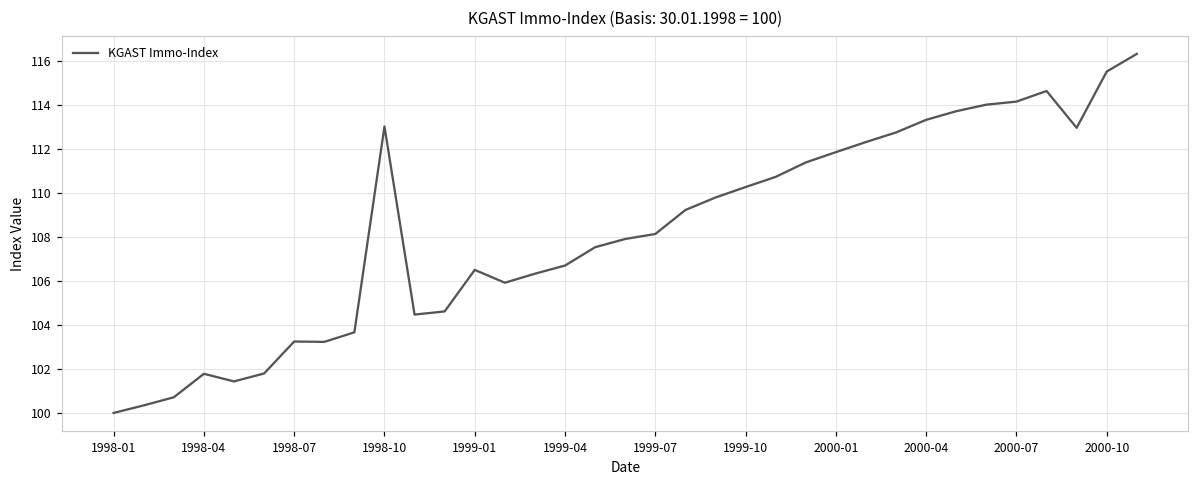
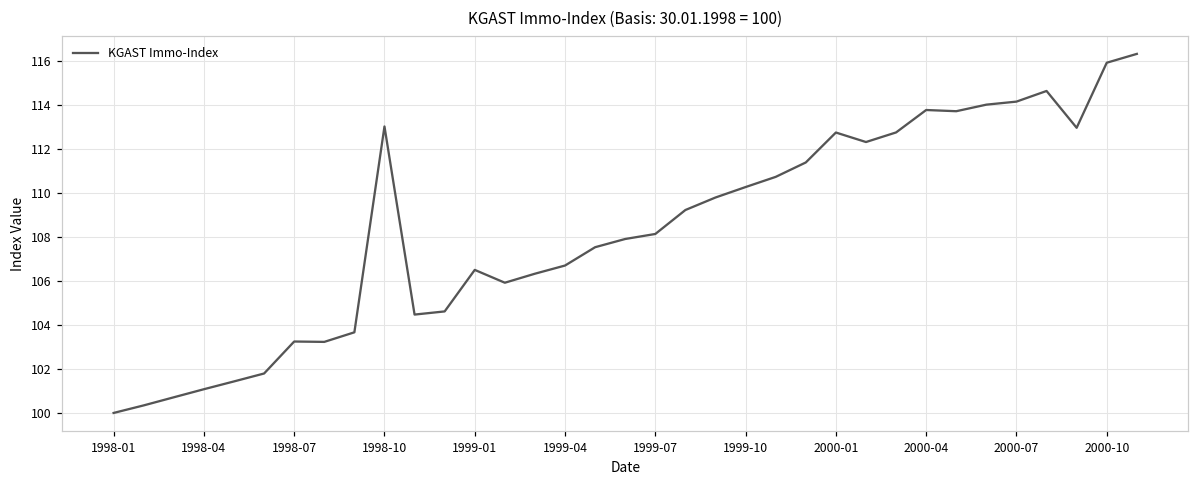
  {
    "1998-01": 100.0,
-   "1998-04": 101.8,
+   "1998-04": 101.1,
    "1998-07": 103.2,
    "1998-10": 113.0,
    "1999-01": 106.5,
    "1999-04": 106.7,
    "1999-07": 108.1,
    "1999-10": 110.3,
-   "2000-01": 111.9,
-   "2000-04": 113.3,
+   "2000-01": 112.8,
+   "2000-04": 113.8,
    "2000-07": 114.2,
-   "2000-10": 115.5
+   "2000-10": 115.9
  }
